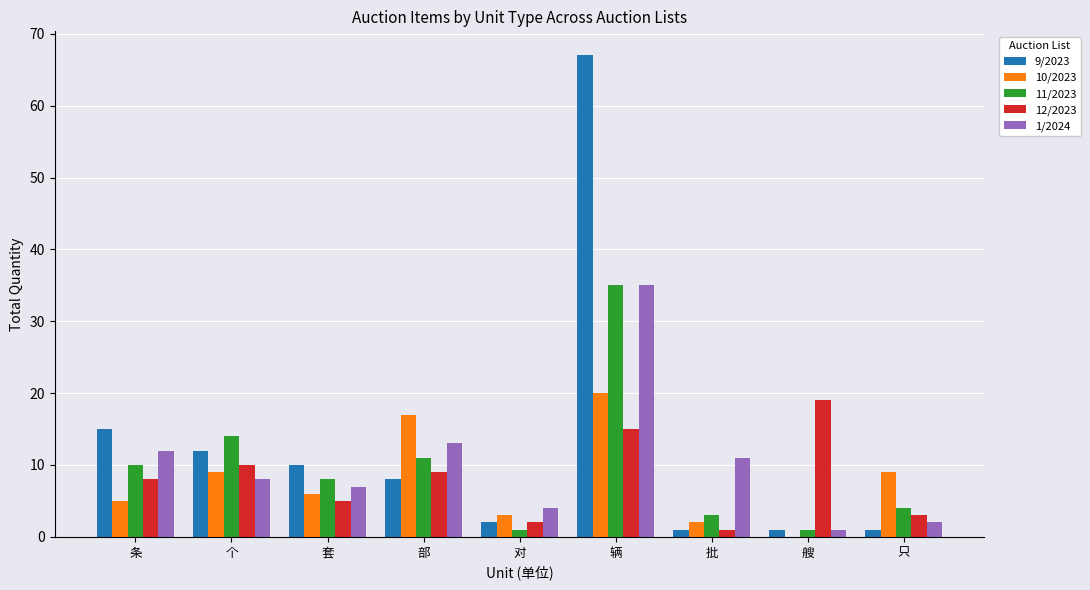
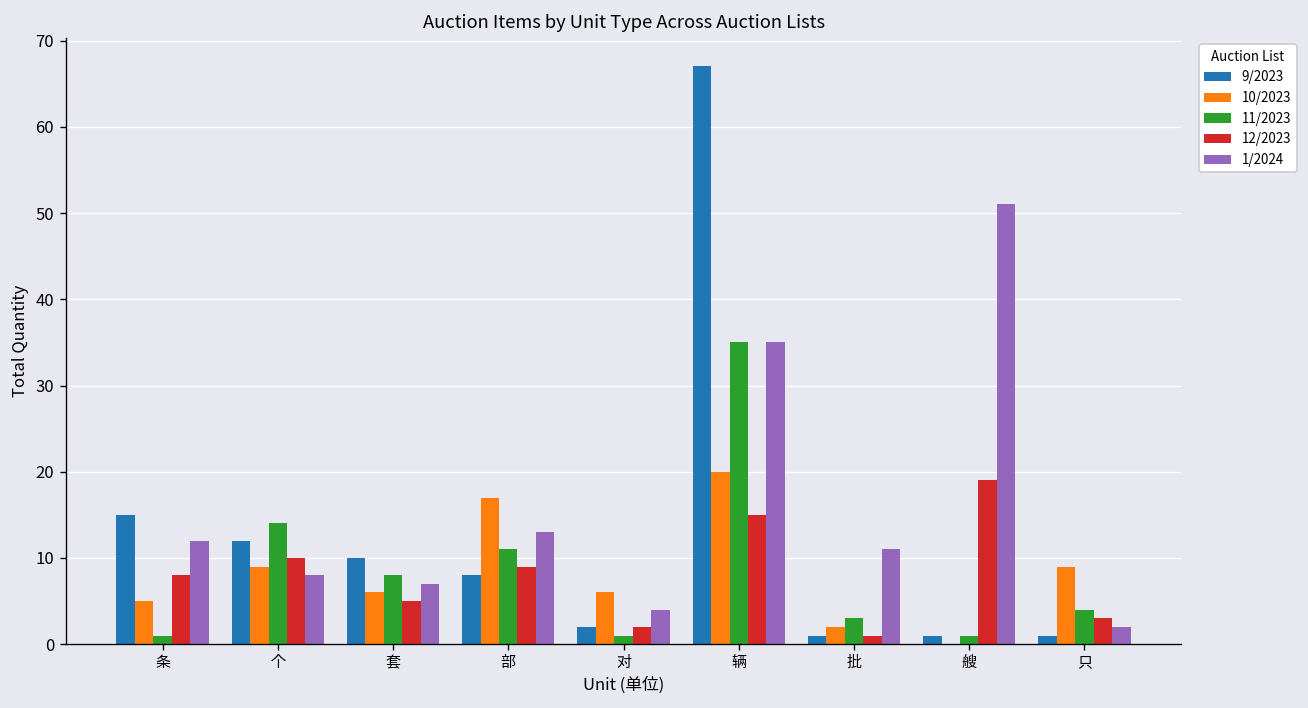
  {
    "9/2023": {
      "条": 15,
      "个": 12,
      "套": 10,
      "部": 8,
      "对": 2,
      "辆": 67,
      "批": 1,
      "艘": 1,
      "只": 1
    },
    "10/2023": {
      "条": 5,
      "个": 9,
      "套": 6,
      "部": 17,
-     "对": 3,
+     "对": 6,
      "辆": 20,
      "批": 2,
      "艘": 0,
      "只": 9
    },
    "11/2023": {
-     "条": 10,
+     "条": 1,
      "个": 14,
      "套": 8,
      "部": 11,
      "对": 1,
      "辆": 35,
      "批": 3,
      "艘": 1,
      "只": 4
    },
    "12/2023": {
      "条": 8,
      "个": 10,
      "套": 5,
      "部": 9,
      "对": 2,
      "辆": 15,
      "批": 1,
      "艘": 19,
      "只": 3
    },
    "1/2024": {
      "条": 12,
      "个": 8,
      "套": 7,
      "部": 13,
      "对": 4,
      "辆": 35,
      "批": 11,
-     "艘": 1,
+     "艘": 51,
      "只": 2
    }
  }
